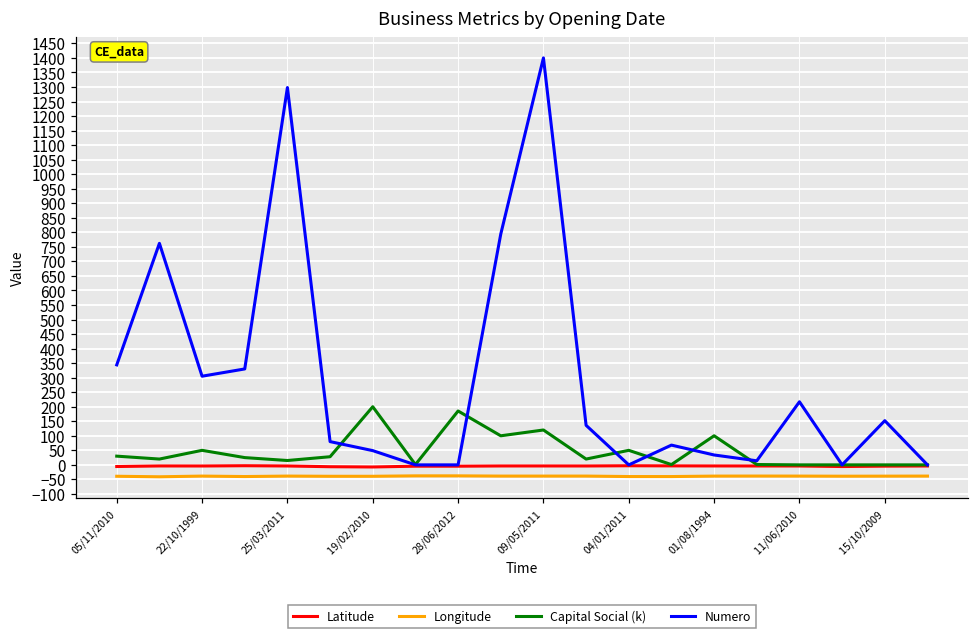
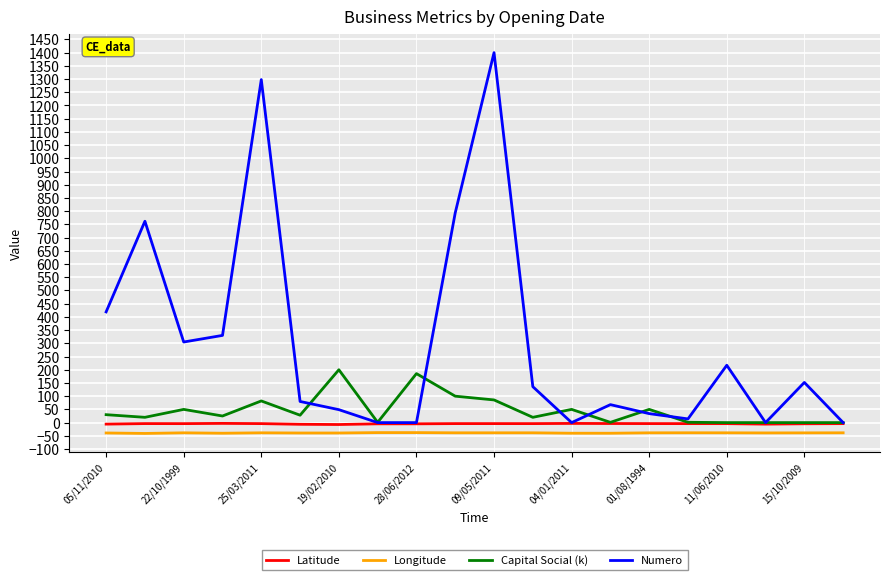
  {
    "Latitude": {
      "05/11/2010": -10,
      "22/10/1999": 0,
      "25/03/2011": 0,
      "19/02/2010": -10,
      "09/05/2011": 0,
      "01/08/1994": 0
    },
    "Longitude": {
      "05/11/2010": -40,
      "22/10/1999": -40,
      "25/03/2011": -40,
      "19/02/2010": -40,
      "28/06/2012": -40,
      "09/05/2011": -40,
      "04/01/2011": -40,
      "01/08/1994": -40,
      "11/06/2010": -40
    },
    "Capital Social (k)": {
      "05/11/2010": 30,
      "22/10/1999": 50,
-     "25/03/2011": 20,
+     "25/03/2011": 80,
      "19/02/2010": 200,
      "28/06/2012": 190,
-     "09/05/2011": 120,
+     "09/05/2011": 90,
      "04/01/2011": 50,
-     "01/08/1994": 100
+     "01/08/1994": 50
    },
    "Numero": {
-     "05/11/2010": 340,
+     "05/11/2010": 420,
      "22/10/1999": 310,
      "25/03/2011": 1300,
      "19/02/2010": 50,
      "09/05/2011": 1400,
      "01/08/1994": 30,
      "11/06/2010": 220
    }
  }
